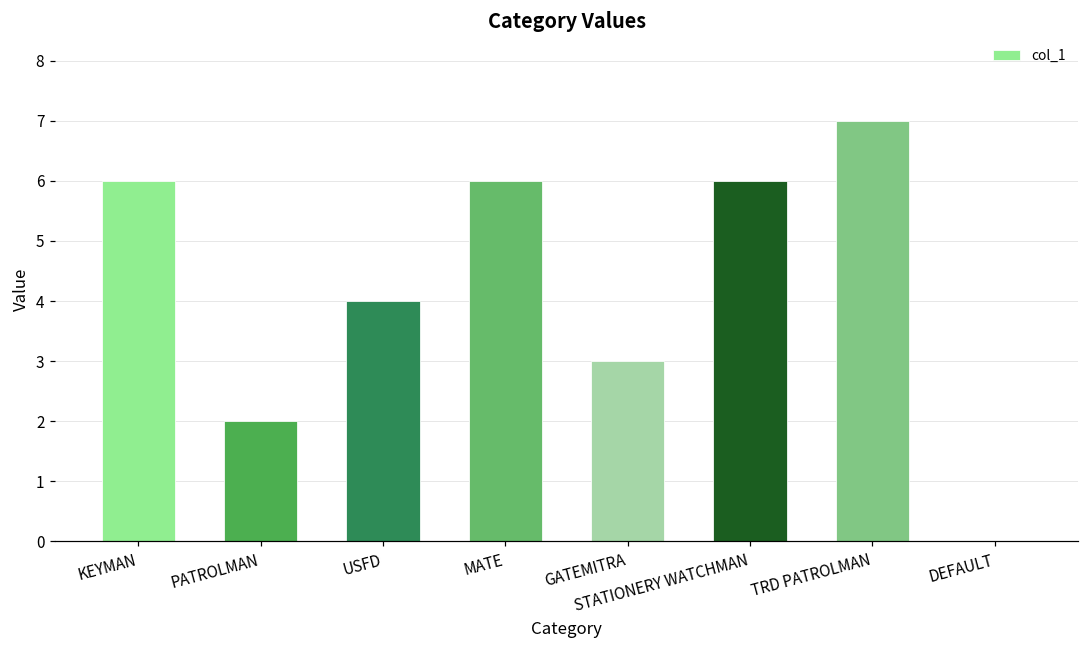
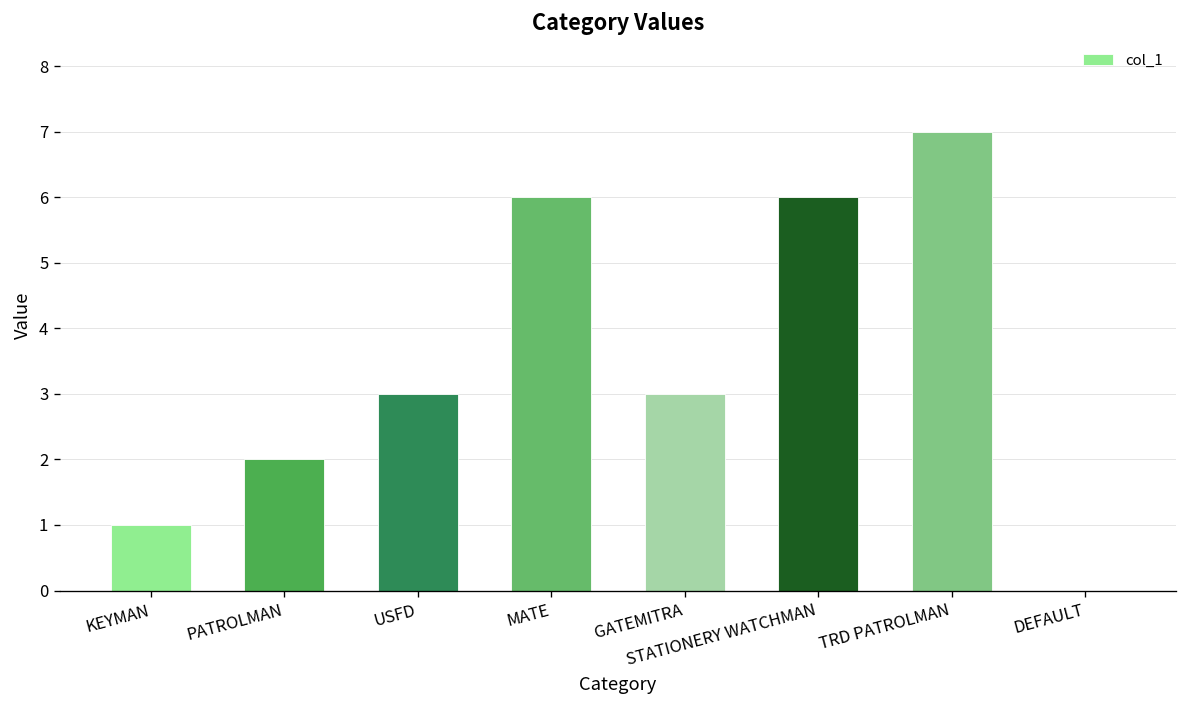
  {
-   "KEYMAN": 6,
+   "KEYMAN": 1,
    "PATROLMAN": 2,
-   "USFD": 4,
+   "USFD": 3,
    "MATE": 6,
    "GATEMITRA": 3,
    "STATIONERY WATCHMAN": 6,
    "TRD PATROLMAN": 7,
    "DEFAULT": 0
  }
